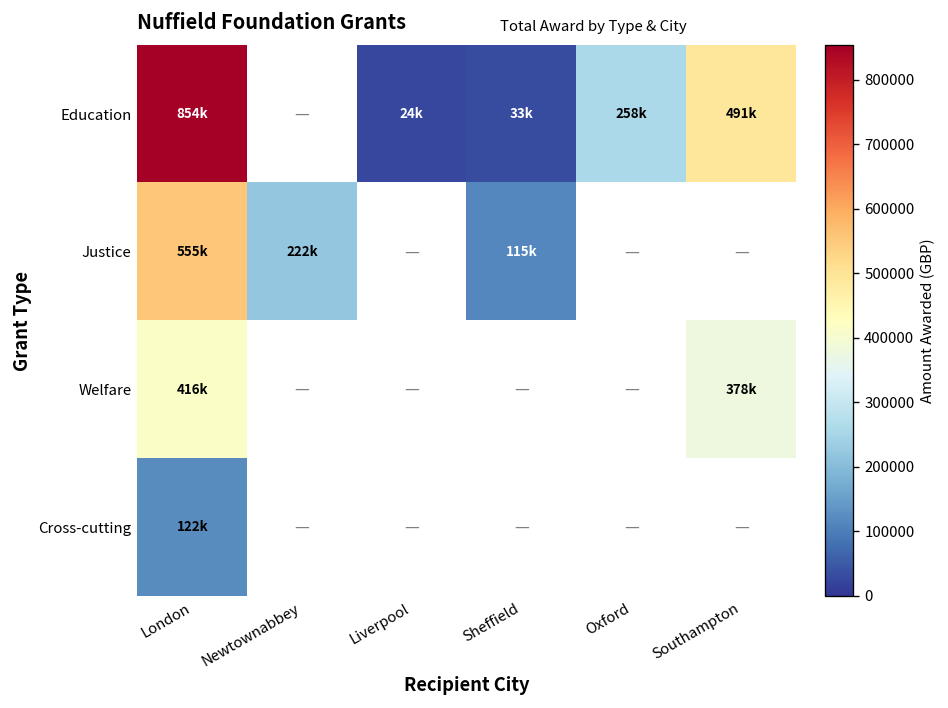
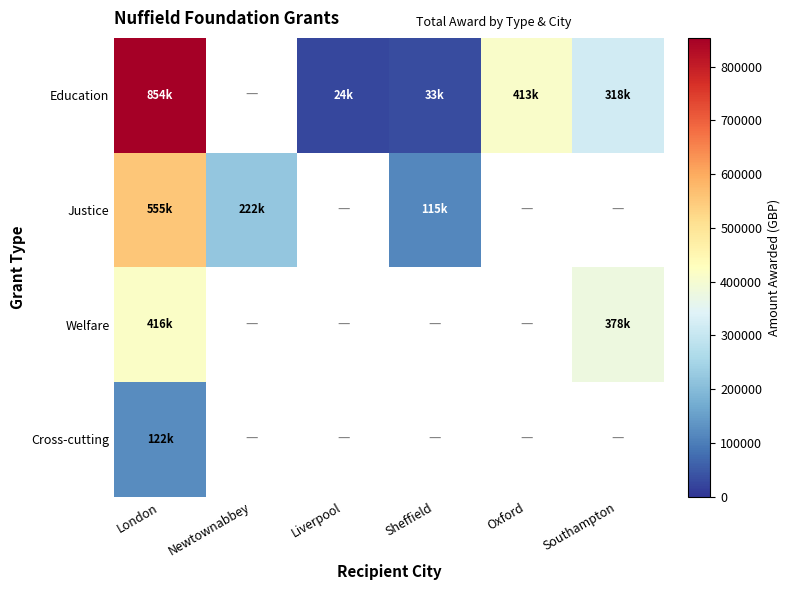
  {
    "Education": {
      "London": "854k",
      "Liverpool": "24k",
      "Sheffield": "33k",
-     "Oxford": "258k",
-     "Southampton": "491k"
+     "Oxford": "413k",
+     "Southampton": "318k"
    },
    "Justice": {
      "London": "555k",
      "Newtownabbey": "222k",
      "Sheffield": "115k"
    },
    "Welfare": {
      "London": "416k",
      "Southampton": "378k"
    },
    "Cross-cutting": {
      "London": "122k"
    }
  }
